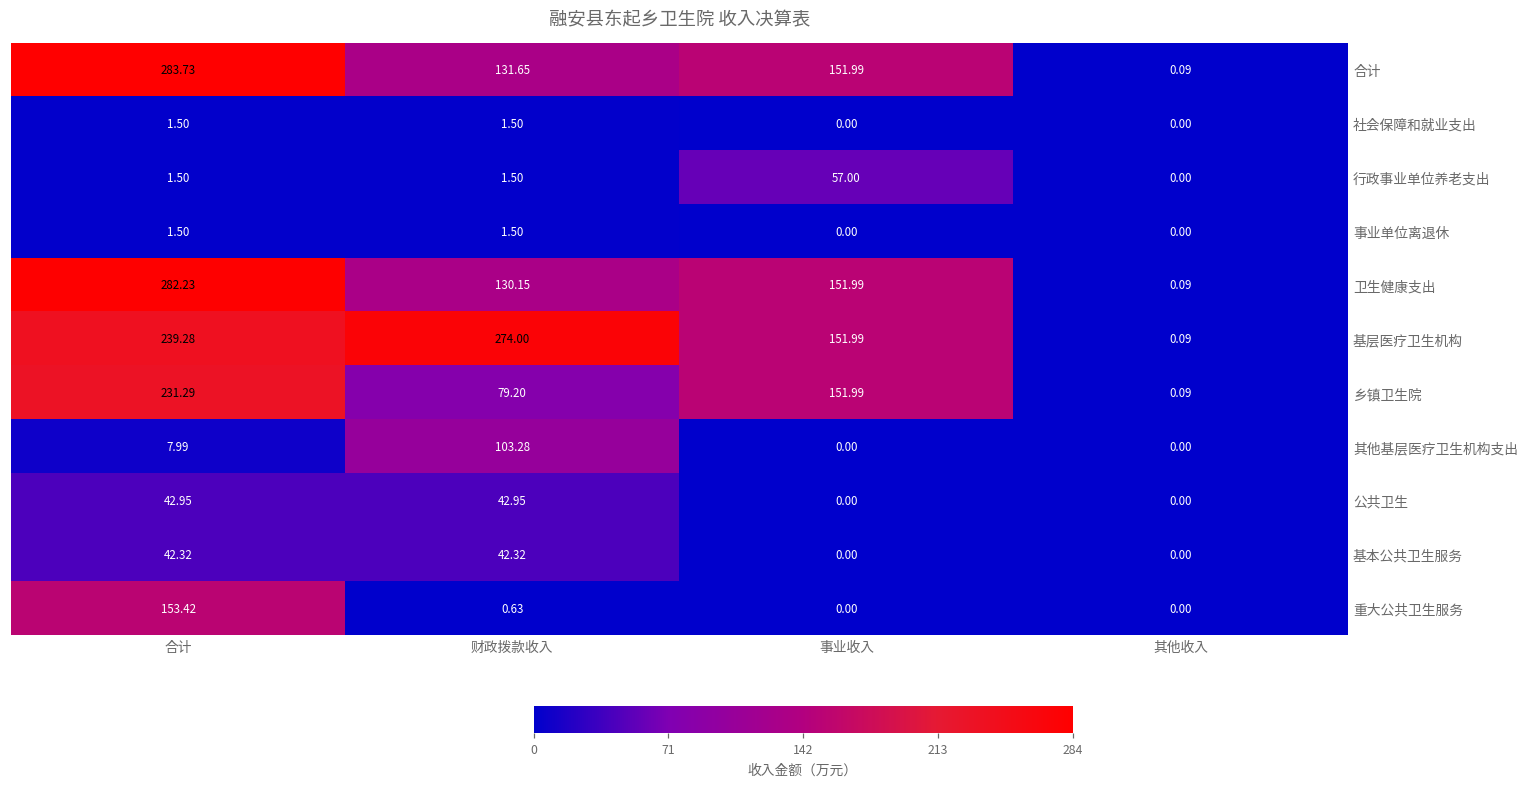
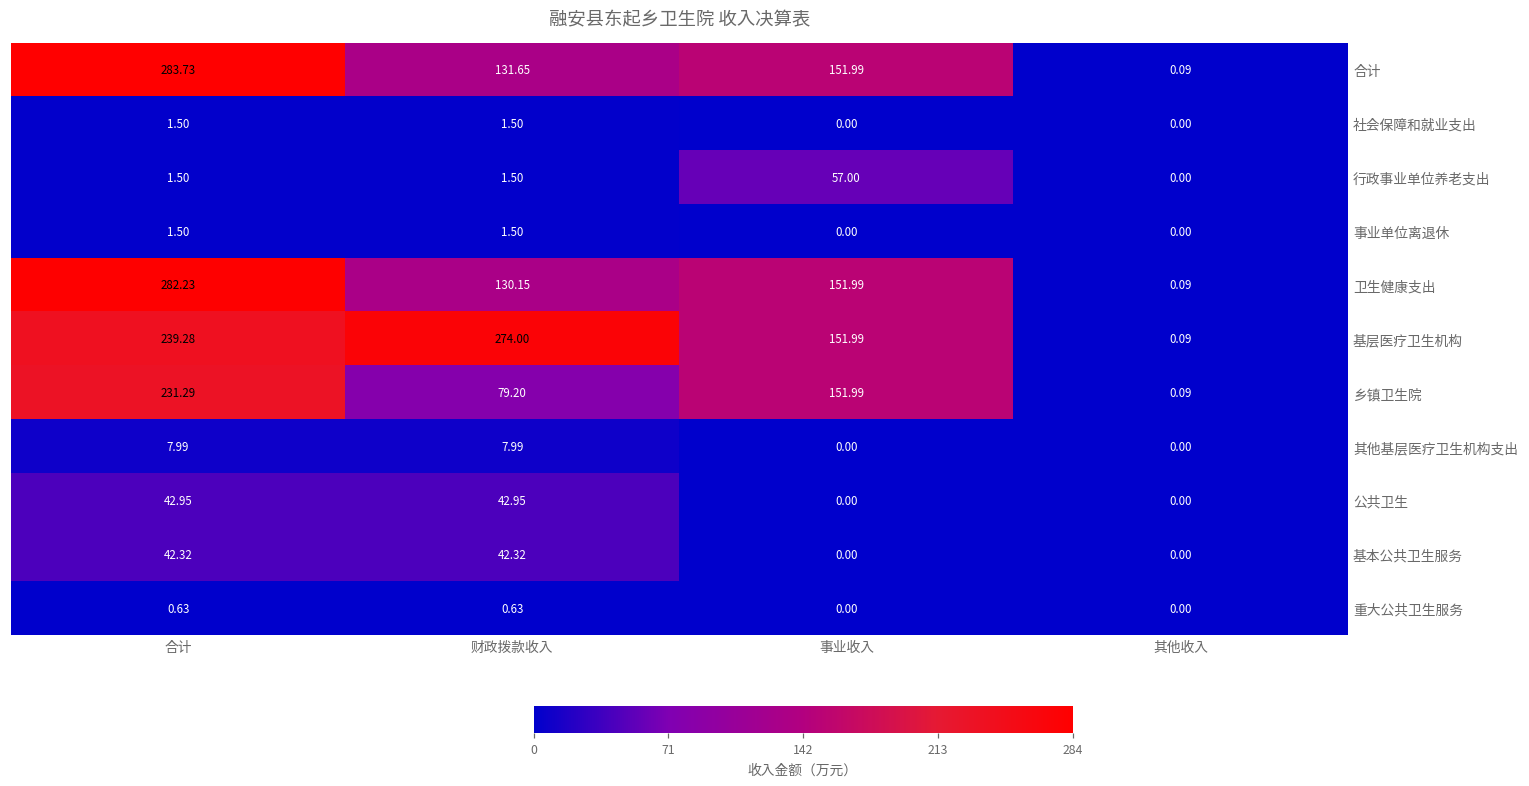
  {
    "合计": {
      "合计": 283.73,
      "财政拨款收入": 131.65,
      "事业收入": 151.99,
      "其他收入": 0.09
    },
    "社会保障和就业支出": {
      "合计": 1.50,
      "财政拨款收入": 1.50,
      "事业收入": 0.00,
      "其他收入": 0.00
    },
    "行政事业单位养老支出": {
      "合计": 1.50,
      "财政拨款收入": 1.50,
      "事业收入": 57.00,
      "其他收入": 0.00
    },
    "事业单位离退休": {
      "合计": 1.50,
      "财政拨款收入": 1.50,
      "事业收入": 0.00,
      "其他收入": 0.00
    },
    "卫生健康支出": {
      "合计": 282.23,
      "财政拨款收入": 130.15,
      "事业收入": 151.99,
      "其他收入": 0.09
    },
    "基层医疗卫生机构": {
      "合计": 239.28,
      "财政拨款收入": 274.00,
      "事业收入": 151.99,
      "其他收入": 0.09
    },
    "乡镇卫生院": {
      "合计": 231.29,
      "财政拨款收入": 79.20,
      "事业收入": 151.99,
      "其他收入": 0.09
    },
    "其他基层医疗卫生机构支出": {
      "合计": 7.99,
-     "财政拨款收入": 103.28,
+     "财政拨款收入": 7.99,
      "事业收入": 0.00,
      "其他收入": 0.00
    },
    "公共卫生": {
      "合计": 42.95,
      "财政拨款收入": 42.95,
      "事业收入": 0.00,
      "其他收入": 0.00
    },
    "基本公共卫生服务": {
      "合计": 42.32,
      "财政拨款收入": 42.32,
      "事业收入": 0.00,
      "其他收入": 0.00
    },
    "重大公共卫生服务": {
-     "合计": 153.42,
+     "合计": 0.63,
      "财政拨款收入": 0.63,
      "事业收入": 0.00,
      "其他收入": 0.00
    }
  }
